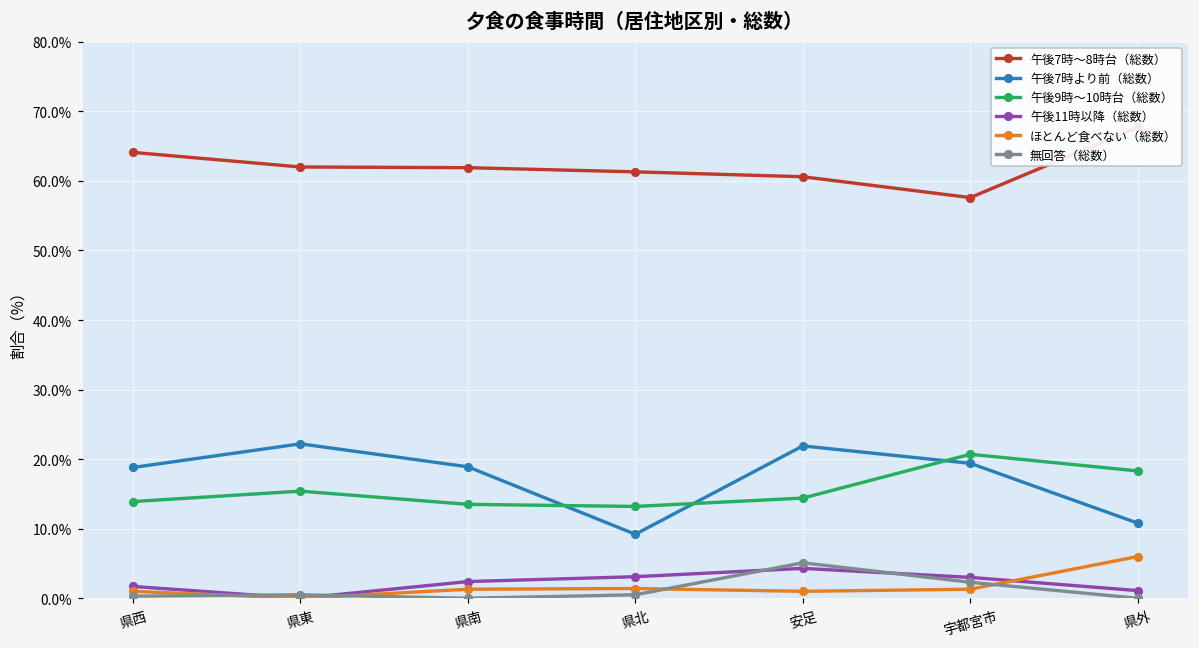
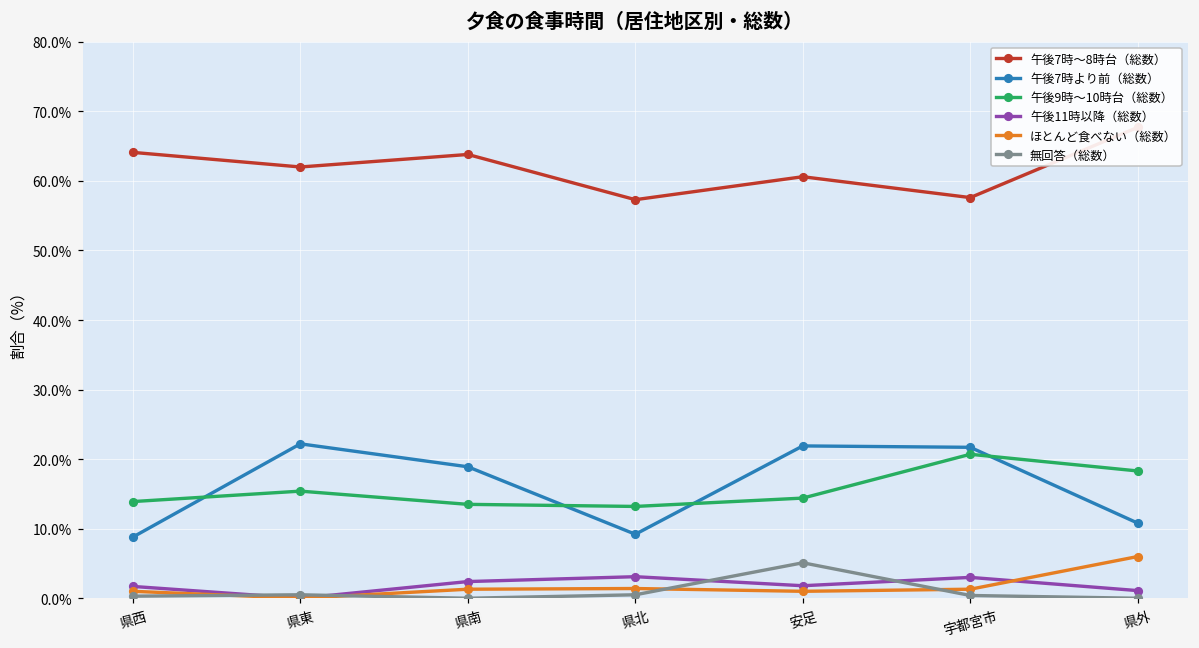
  {
    "午後7時～8時台（総数）": {
      "県西": "64%",
      "県東": "62%",
-     "県南": "62%",
-     "県北": "61%",
+     "県南": "64%",
+     "県北": "57%",
      "安足": "61%",
      "宇都宮市": "58%"
    },
    "午後7時より前（総数）": {
-     "県西": "19%",
+     "県西": "9%",
      "県東": "22%",
      "県南": "19%",
      "県北": "9%",
      "安足": "22%",
-     "宇都宮市": "19%",
+     "宇都宮市": "22%",
      "県外": "11%"
    },
    "午後9時～10時台（総数）": {
      "県西": "14%",
      "県東": "15%",
      "県南": "14%",
      "県北": "13%",
      "安足": "14%",
      "宇都宮市": "21%",
      "県外": "18%"
    },
    "午後11時以降（総数）": {
      "県西": "2%",
      "県南": "2%",
      "県北": "3%",
-     "安足": "4%",
+     "安足": "2%",
      "宇都宮市": "3%",
      "県外": "1%"
    },
    "ほとんど食べない（総数）": {
      "県西": "1%",
      "県南": "1%",
      "県北": "1%",
      "安足": "1%",
      "宇都宮市": "1%",
      "県外": "6%"
    },
    "無回答（総数）": {
      "県西": "0%",
      "県東": "1%",
      "県南": "0%",
      "県北": "1%",
      "安足": "5%",
-     "宇都宮市": "2%",
+     "宇都宮市": "0%",
      "県外": "0%"
    }
  }
